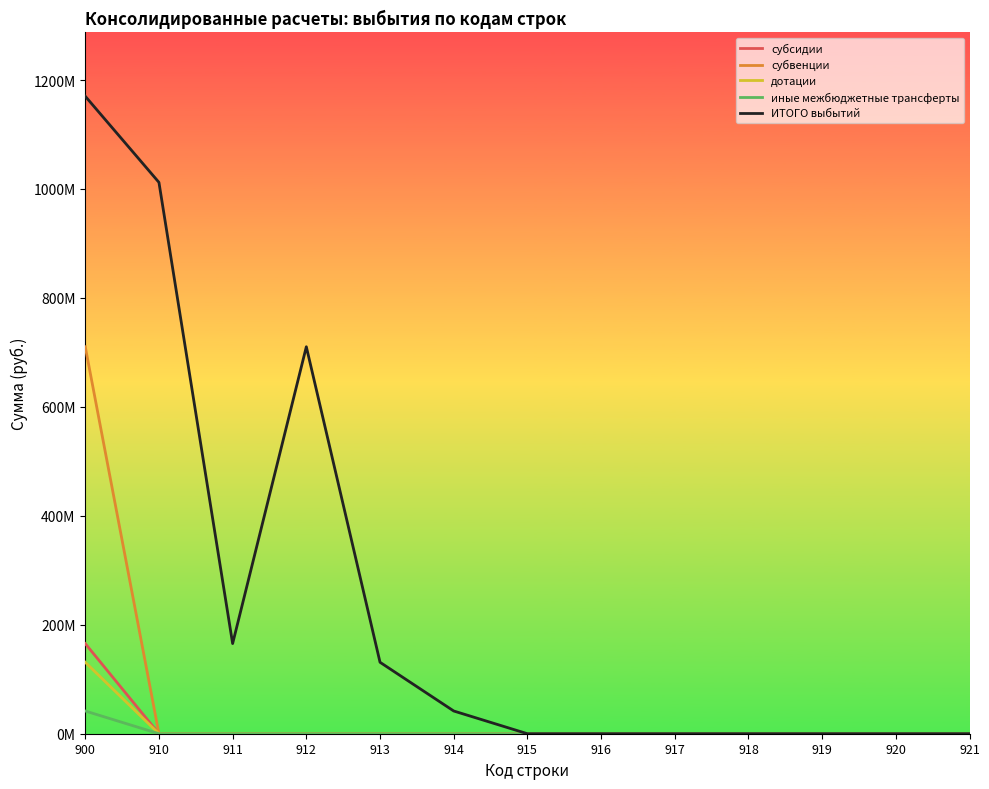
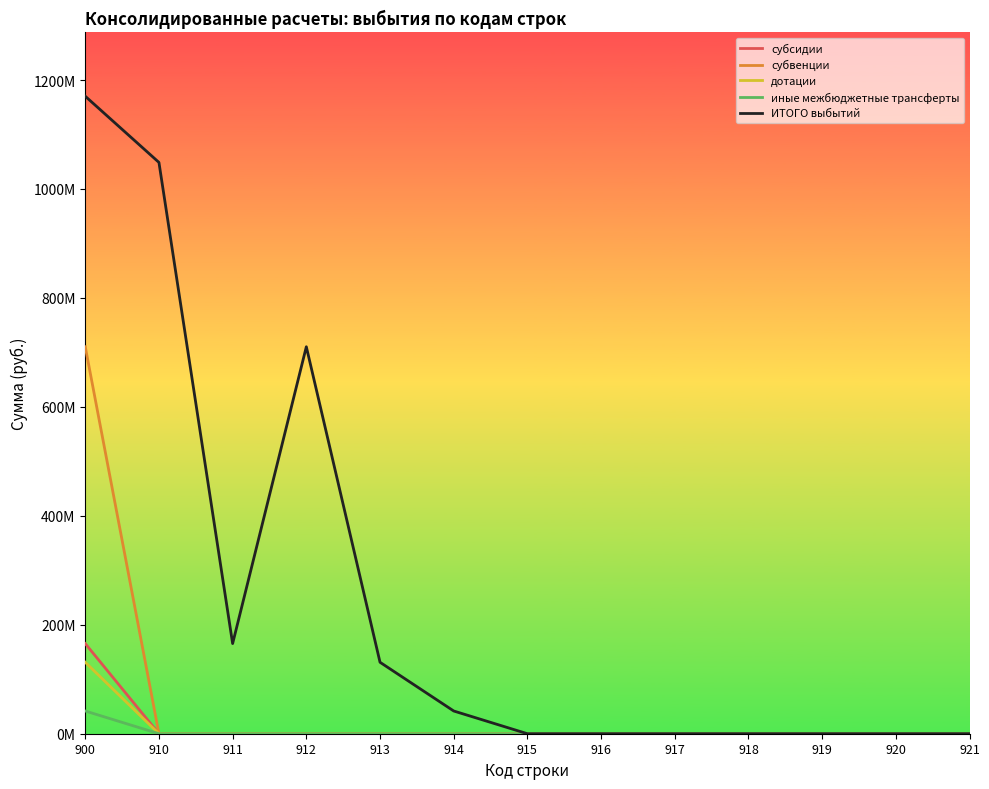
  {
    "субсидии": {
      "900": 170000000
    },
    "иные межбюджетные трансферты": {
      "900": 40000000
    },
    "ИТОГО выбытий": {
      "900": 1170000000,
-     "910": 1010000000,
+     "910": 1050000000,
      "911": 170000000,
      "912": 710000000,
      "913": 130000000,
      "914": 40000000
    }
  }
